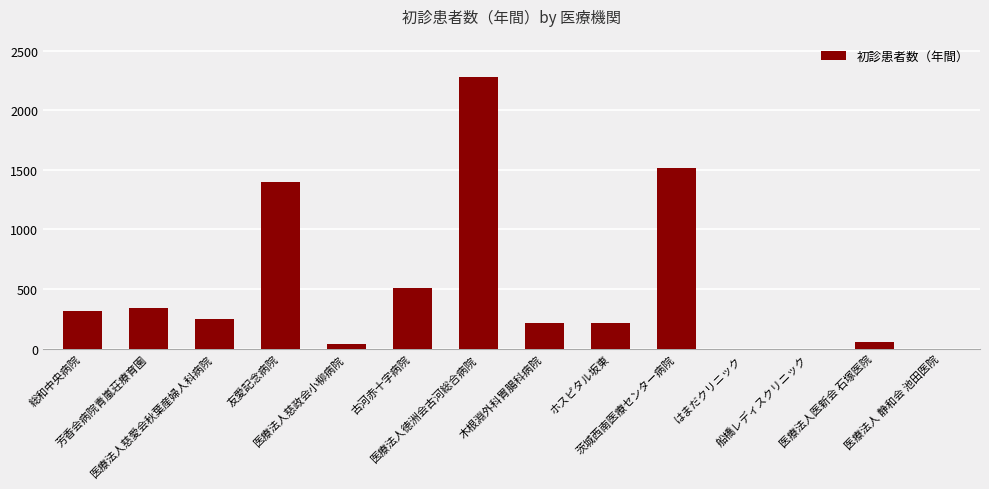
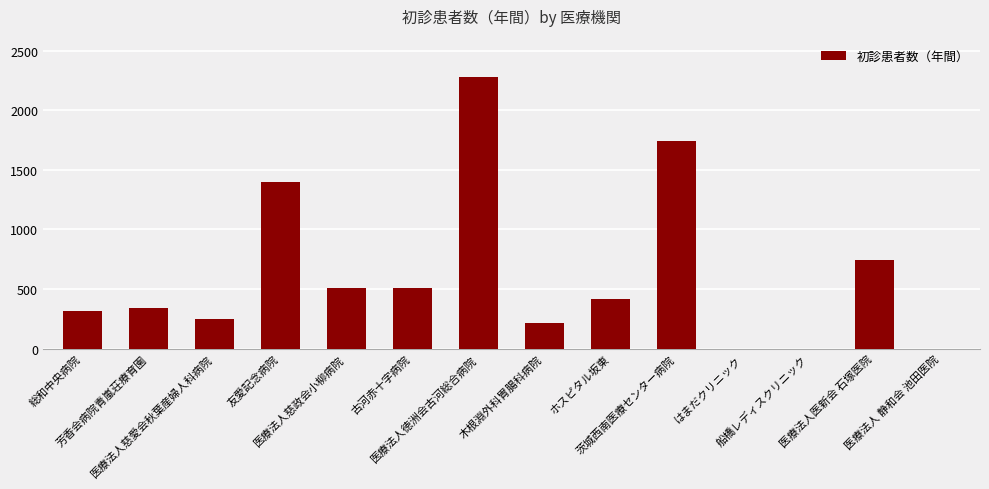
  {
    "総和中央病院": 310,
    "芳香会病院青嵐荘療育園": 340,
    "医療法人慈愛会秋葉産婦人科病院": 250,
    "友愛記念病院": 1400,
-   "医療法人慈政会小柳病院": 40,
+   "医療法人慈政会小柳病院": 510,
    "古河赤十字病院": 510,
    "医療法人徳洲会古河総合病院": 2280,
    "木根淵外科胃腸科病院": 220,
-   "ホスピタル坂東": 220,
-   "茨城西南医療センター病院": 1520,
+   "ホスピタル坂東": 420,
+   "茨城西南医療センター病院": 1740,
    "はまだクリニック": 0,
    "船橋レディスクリニック": 0,
-   "医療法人医新会 石塚医院": 50,
+   "医療法人医新会 石塚医院": 740,
    "医療法人 静和会 池田医院": 0
  }
